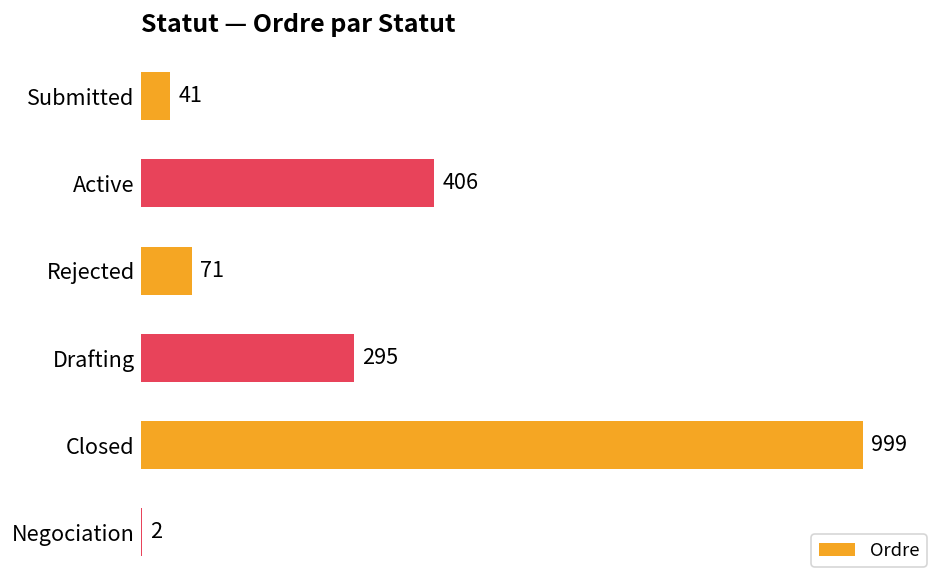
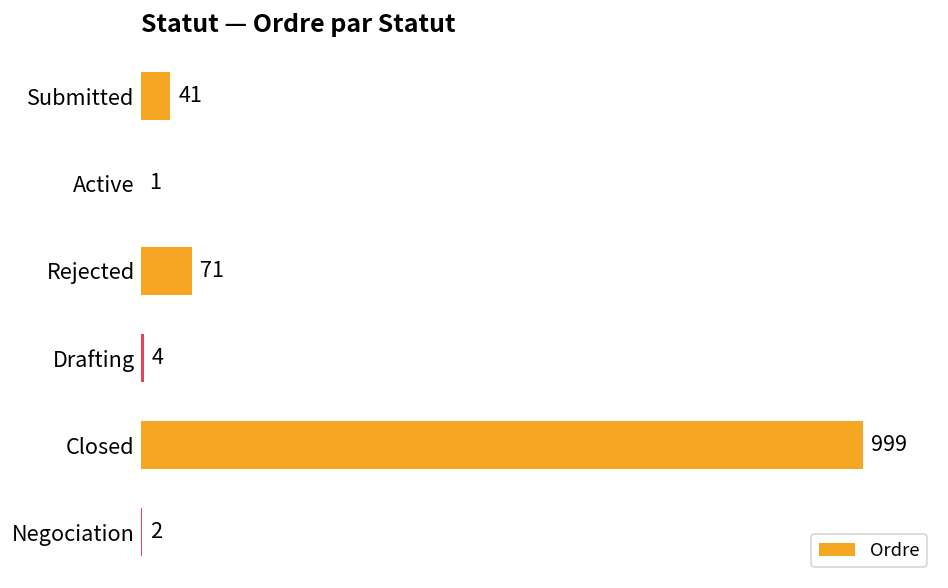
  {
    "Submitted": 41,
-   "Active": 406,
+   "Active": 1,
    "Rejected": 71,
-   "Drafting": 295,
+   "Drafting": 4,
    "Closed": 999,
    "Negociation": 2
  }
